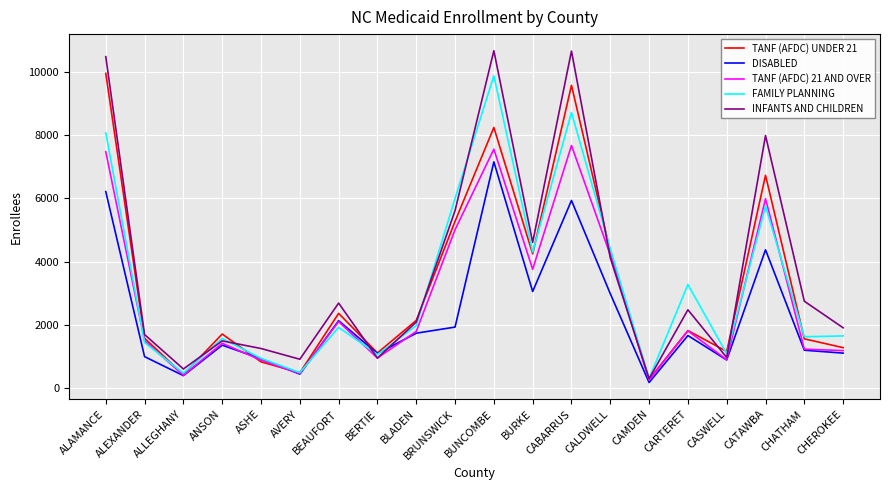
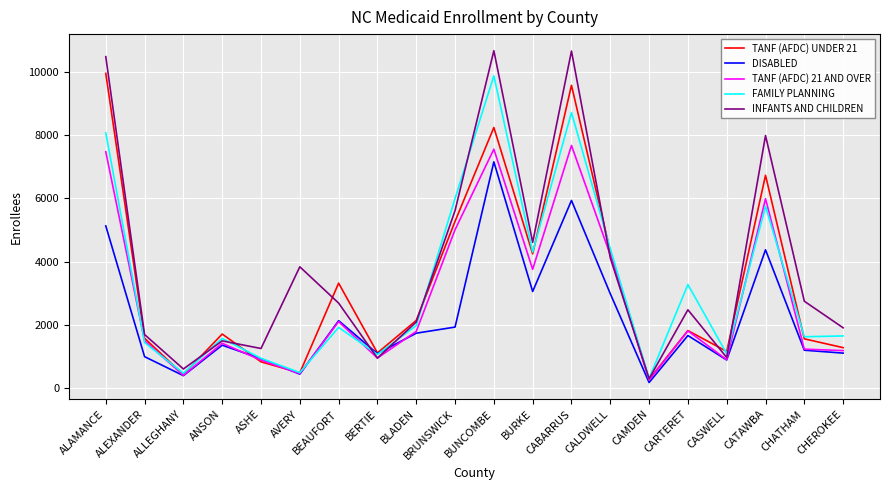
  {
    "TANF (AFDC) UNDER 21": {
      "ALAMANCE": 10000,
      "ANSON": 1700,
-     "BEAUFORT": 2400,
+     "BEAUFORT": 3300,
      "BRUNSWICK": 5300,
      "BUNCOMBE": 8200,
      "CABARRUS": 9600,
      "CALDWELL": 4300,
      "CATAWBA": 6700,
      "CHEROKEE": 1300
    },
    "DISABLED": {
-     "ALAMANCE": 6200,
+     "ALAMANCE": 5100,
      "ALEXANDER": 1000,
      "BRUNSWICK": 1900,
      "BUNCOMBE": 7200,
      "BURKE": 3100,
      "CABARRUS": 5900,
      "CALDWELL": 3000,
      "CARTERET": 1700,
      "CATAWBA": 4400
    },
    "TANF (AFDC) 21 AND OVER": {
      "ALAMANCE": 7500,
      "BRUNSWICK": 5000,
      "BUNCOMBE": 7600,
      "BURKE": 3800,
      "CABARRUS": 7700,
      "CALDWELL": 4200,
      "CATAWBA": 6000
    },
    "FAMILY PLANNING": {
      "ALAMANCE": 8100,
      "BEAUFORT": 1900,
      "BLADEN": 2000,
      "BRUNSWICK": 6000,
      "BUNCOMBE": 9900,
      "CABARRUS": 8700,
      "CALDWELL": 4400,
      "CARTERET": 3300,
      "CATAWBA": 5800,
      "CHEROKEE": 1600
    },
    "INFANTS AND CHILDREN": {
      "ALAMANCE": 10500,
      "ALEXANDER": 1700,
      "ALLEGHANY": 600,
      "ASHE": 1200,
-     "AVERY": 900,
+     "AVERY": 3800,
      "BEAUFORT": 2700,
      "BRUNSWICK": 5600,
      "BUNCOMBE": 10700,
      "BURKE": 4600,
      "CABARRUS": 10700,
      "CALDWELL": 4100,
      "CARTERET": 2500,
      "CATAWBA": 8000,
      "CHATHAM": 2700,
      "CHEROKEE": 1900
    }
  }
